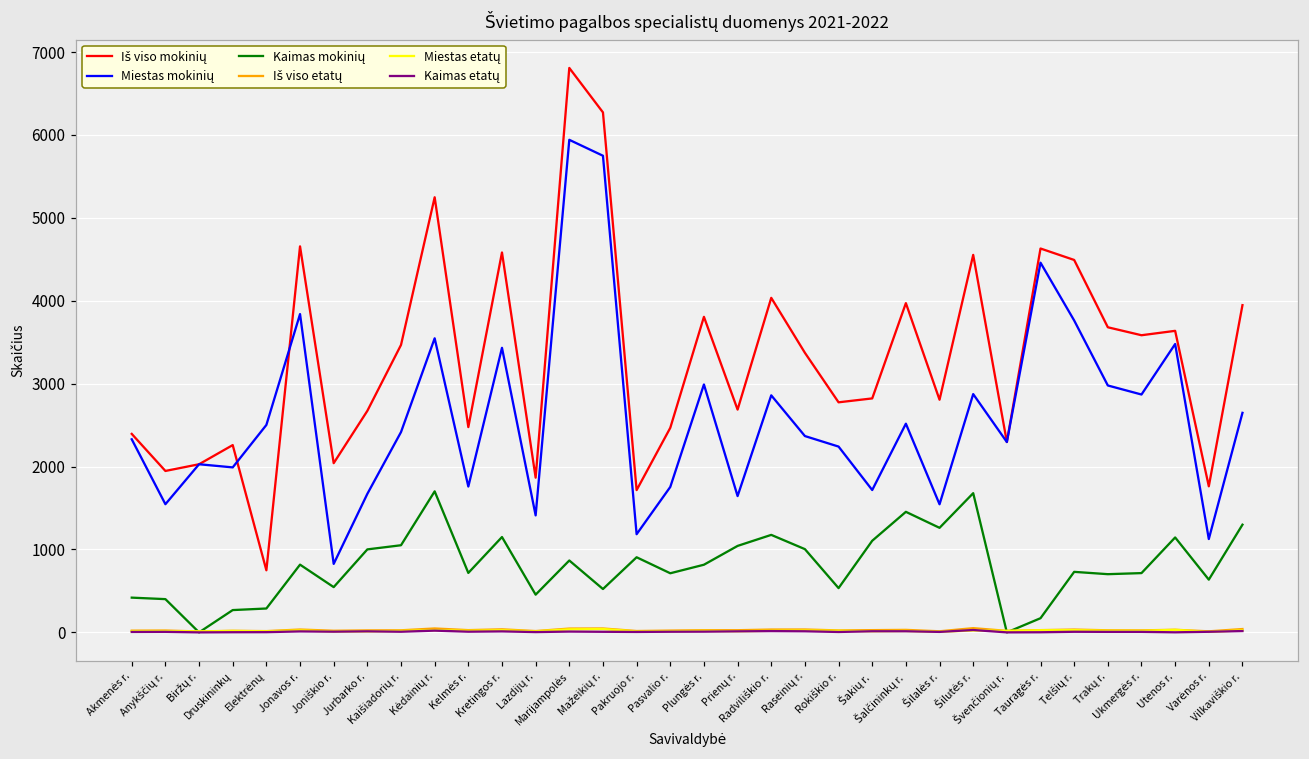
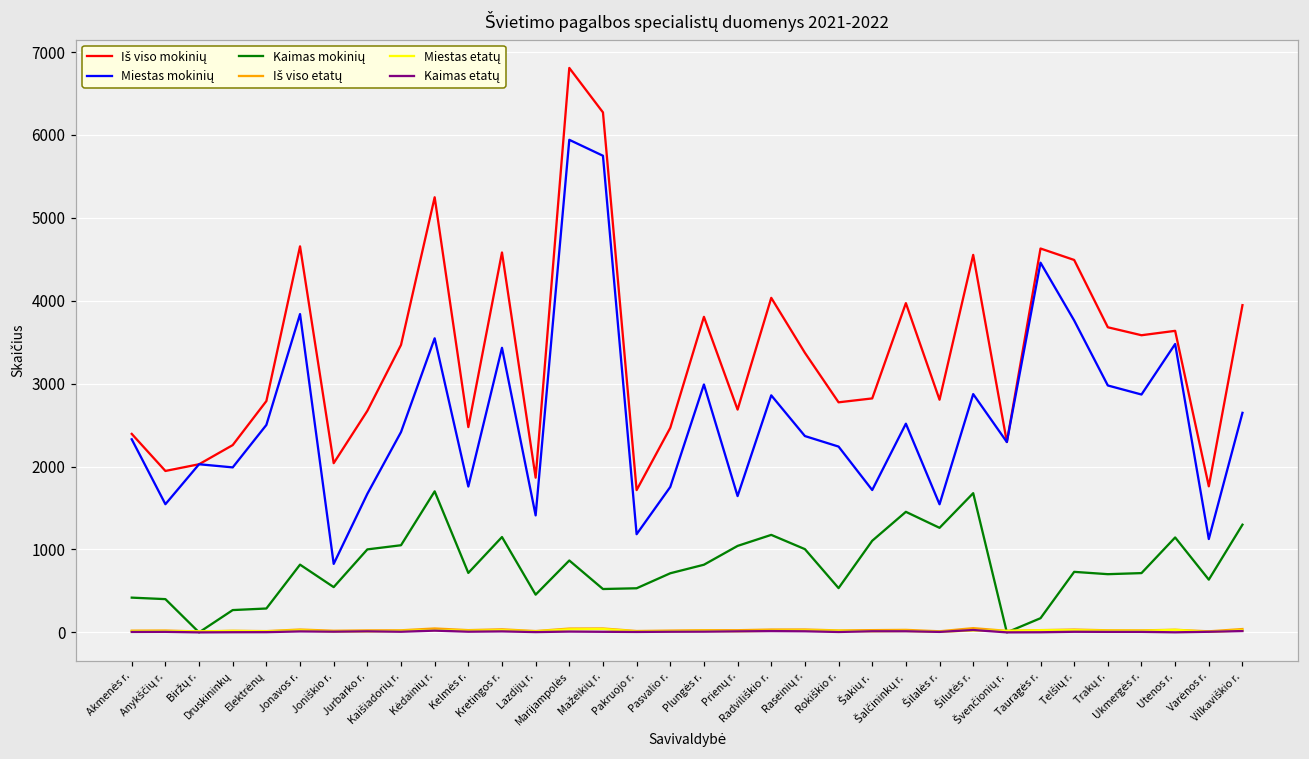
  {
    "Iš viso mokinių": {
      "Akmenės r.": 2400,
      "Anykščių r.": 1900,
      "Druskininkų": 2300,
-     "Elektrėnų": 700,
+     "Elektrėnų": 2800,
      "Jonavos r.": 4700,
      "Joniškio r.": 2000,
      "Jurbarko r.": 2700,
      "Kaišiadorių r.": 3500,
      "Kėdainių r.": 5200,
      "Kelmės r.": 2500,
      "Kretingos r.": 4600,
      "Lazdijų r.": 1900,
      "Marijampolės": 6800,
      "Mažeikių r.": 6300,
      "Pakruojo r.": 1700,
      "Pasvalio r.": 2500,
      "Plungės r.": 3800,
      "Prienų r.": 2700,
      "Radviliškio r.": 4000,
      "Raseinių r.": 3400,
      "Rokiškio r.": 2800,
      "Šakių r.": 2800,
      "Šalčininkų r.": 4000,
      "Šilalės r.": 2800,
      "Šilutės r.": 4600,
      "Tauragės r.": 4600,
      "Telšių r.": 4500,
      "Trakų r.": 3700,
      "Ukmergės r.": 3600,
      "Utenos r.": 3600,
      "Varėnos r.": 1800,
      "Vilkaviškio r.": 3900
    },
    "Miestas mokinių": {
      "Akmenės r.": 2300,
      "Anykščių r.": 1500,
      "Druskininkų": 2000,
      "Elektrėnų": 2500,
      "Jonavos r.": 3800,
      "Joniškio r.": 800,
      "Jurbarko r.": 1700,
      "Kaišiadorių r.": 2400,
      "Kėdainių r.": 3500,
      "Kelmės r.": 1800,
      "Kretingos r.": 3400,
      "Lazdijų r.": 1400,
      "Marijampolės": 5900,
      "Mažeikių r.": 5700,
      "Pakruojo r.": 1200,
      "Pasvalio r.": 1800,
      "Plungės r.": 3000,
      "Prienų r.": 1600,
      "Radviliškio r.": 2900,
      "Raseinių r.": 2400,
      "Rokiškio r.": 2200,
      "Šakių r.": 1700,
      "Šalčininkų r.": 2500,
      "Šilalės r.": 1500,
      "Šilutės r.": 2900,
      "Tauragės r.": 4500,
      "Telšių r.": 3800,
      "Trakų r.": 3000,
      "Ukmergės r.": 2900,
      "Utenos r.": 3500,
      "Varėnos r.": 1100,
      "Vilkaviškio r.": 2600
    },
    "Kaimas mokinių": {
      "Akmenės r.": 400,
      "Anykščių r.": 400,
      "Druskininkų": 300,
      "Elektrėnų": 300,
      "Jonavos r.": 800,
      "Joniškio r.": 500,
      "Jurbarko r.": 1000,
      "Kaišiadorių r.": 1100,
      "Kėdainių r.": 1700,
      "Kelmės r.": 700,
      "Kretingos r.": 1200,
      "Lazdijų r.": 500,
      "Marijampolės": 900,
      "Mažeikių r.": 500,
-     "Pakruojo r.": 900,
+     "Pakruojo r.": 500,
      "Pasvalio r.": 700,
      "Plungės r.": 800,
      "Prienų r.": 1000,
      "Radviliškio r.": 1200,
      "Raseinių r.": 1000,
      "Rokiškio r.": 500,
      "Šakių r.": 1100,
      "Šalčininkų r.": 1500,
      "Šilalės r.": 1300,
      "Šilutės r.": 1700,
      "Tauragės r.": 200,
      "Telšių r.": 700,
      "Trakų r.": 700,
      "Ukmergės r.": 700,
      "Utenos r.": 1100,
      "Varėnos r.": 600,
      "Vilkaviškio r.": 1300
    }
  }
